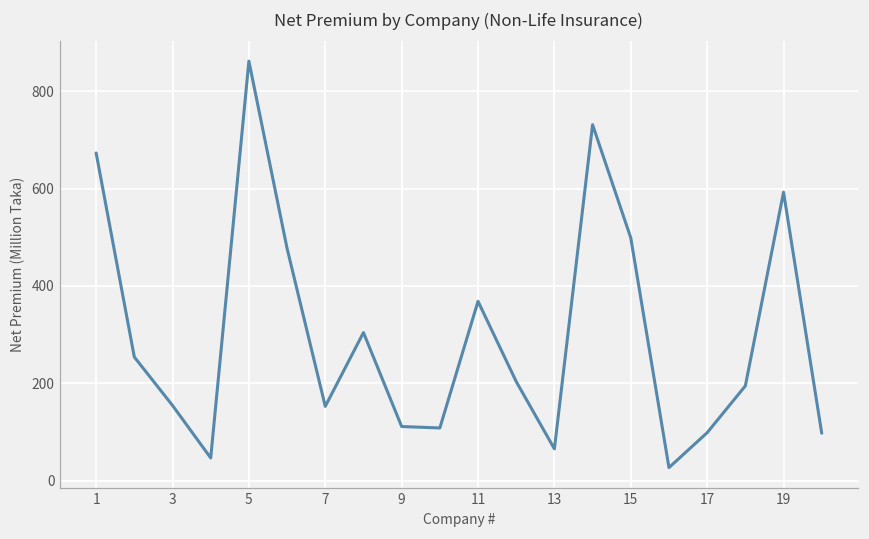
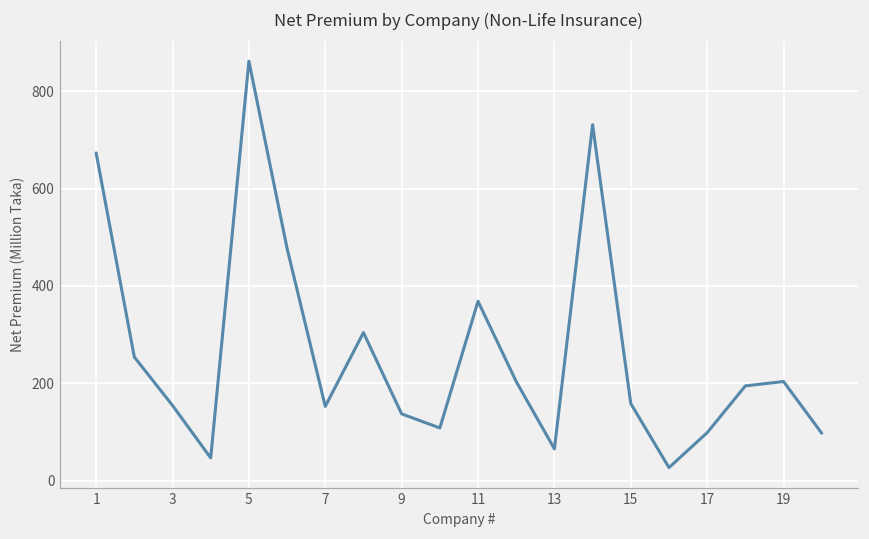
  {
    "1": 670,
    "3": 150,
    "5": 860,
    "7": 150,
-   "9": 110,
+   "9": 140,
    "11": 370,
    "13": 70,
-   "15": 500,
+   "15": 160,
    "17": 100,
-   "19": 590
+   "19": 200
  }
